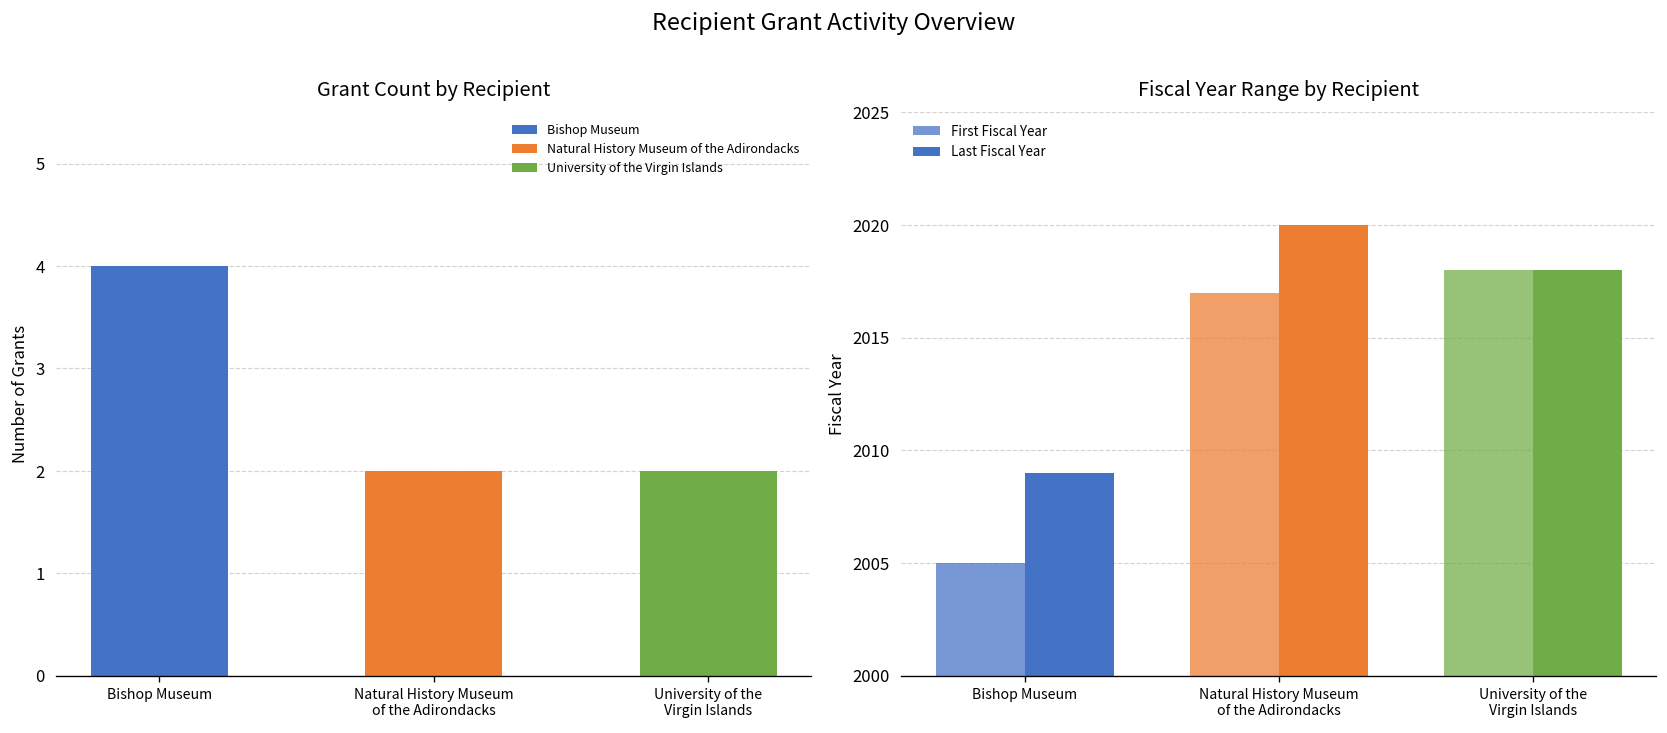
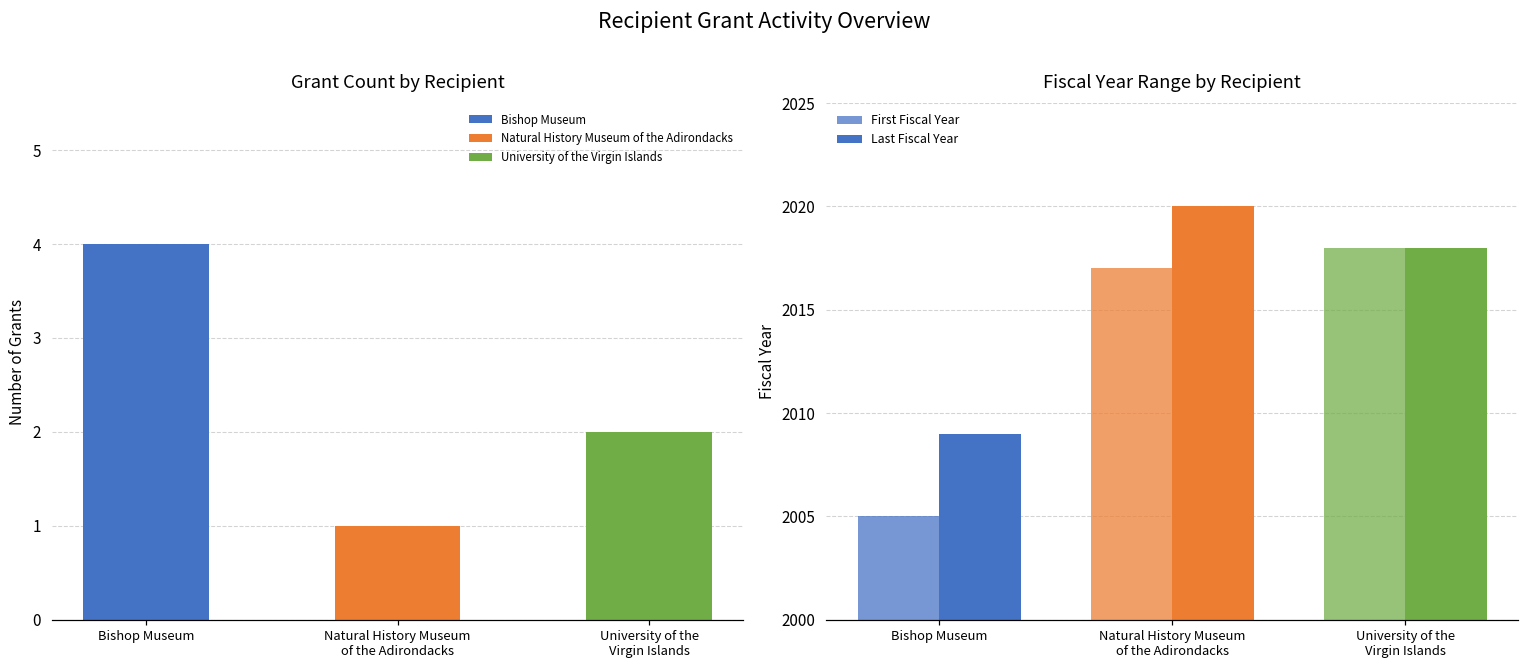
  {
    "Grant Count by Recipient": {
      "Bishop Museum": 4,
-     "Natural History Museum of the Adirondacks": 2,
+     "Natural History Museum of the Adirondacks": 1,
      "University of the Virgin Islands": 2
    }
  }
